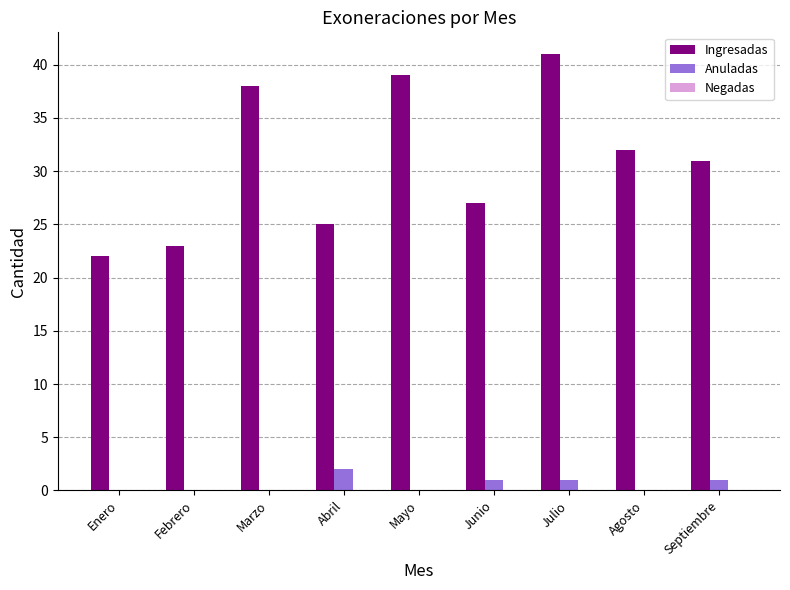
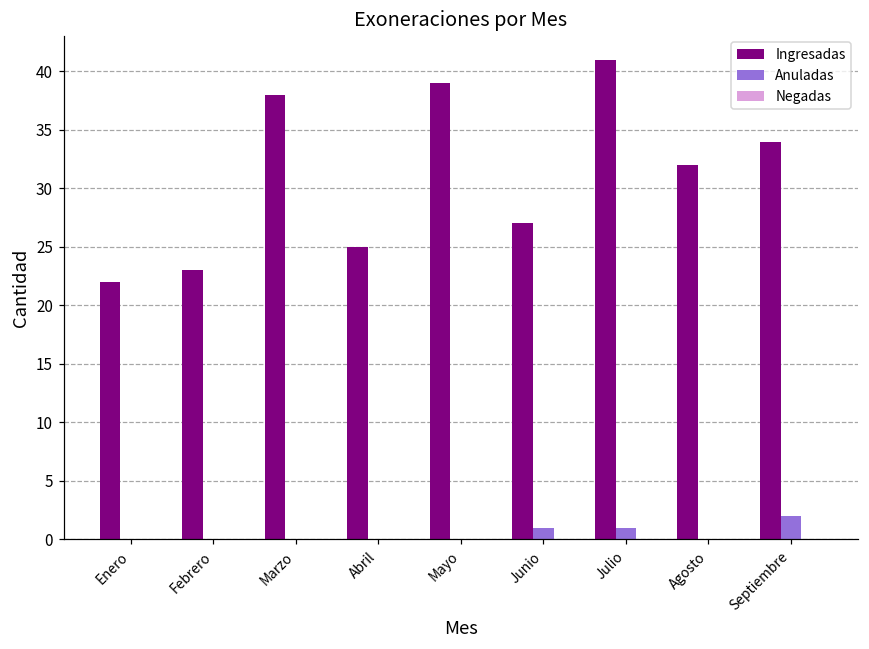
  {
    "Ingresadas": {
      "Enero": 22,
      "Febrero": 23,
      "Marzo": 38,
      "Abril": 25,
      "Mayo": 39,
      "Junio": 27,
      "Julio": 41,
      "Agosto": 32,
-     "Septiembre": 31
+     "Septiembre": 34
    },
    "Anuladas": {
      "Enero": 0,
      "Febrero": 0,
      "Marzo": 0,
-     "Abril": 2,
+     "Abril": 0,
      "Mayo": 0,
      "Junio": 1,
      "Julio": 1,
      "Agosto": 0,
-     "Septiembre": 1
+     "Septiembre": 2
    },
    "Negadas": {
      "Enero": 0,
      "Febrero": 0,
      "Marzo": 0,
      "Abril": 0,
      "Mayo": 0,
      "Junio": 0,
      "Julio": 0,
      "Agosto": 0,
      "Septiembre": 0
    }
  }
